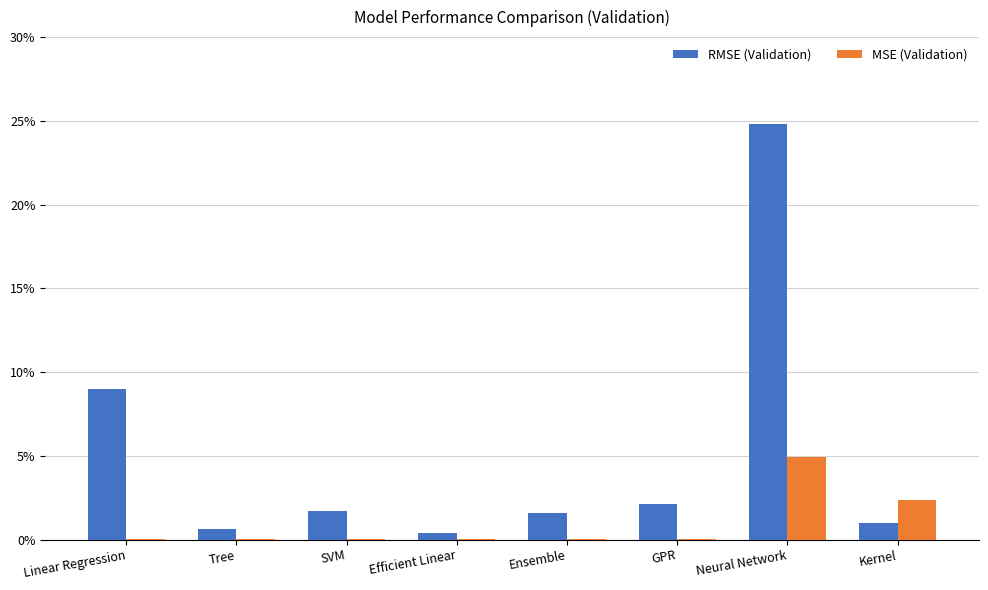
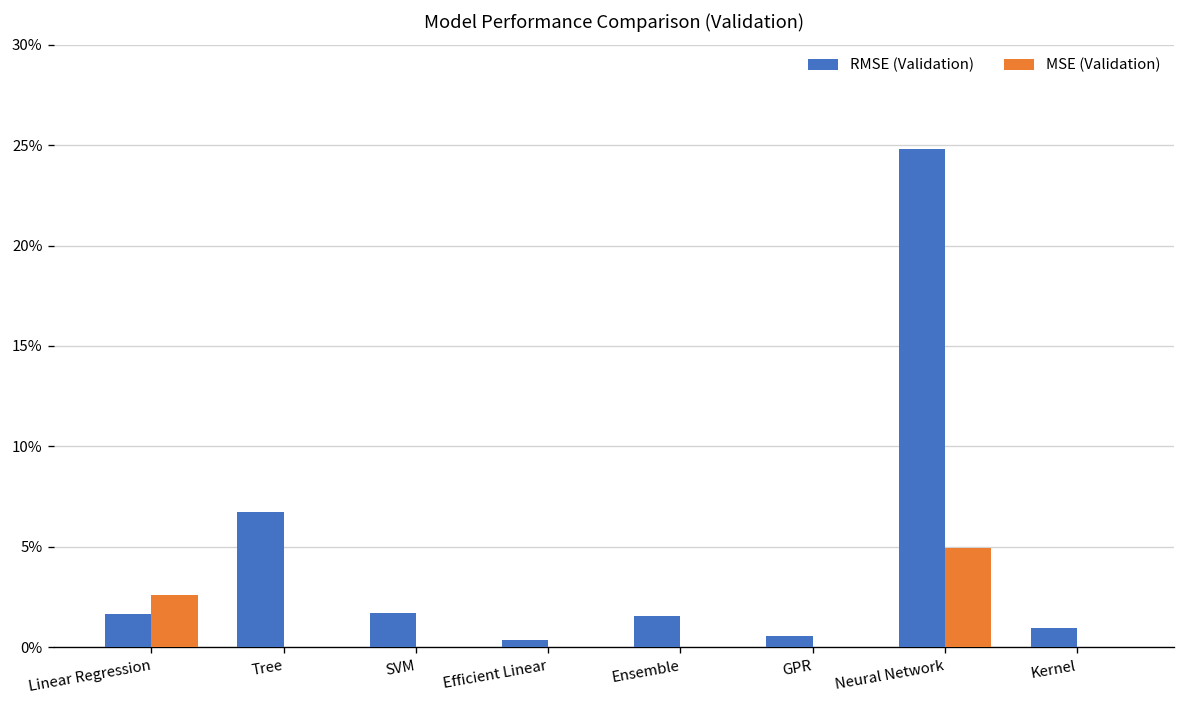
  {
    "RMSE (Validation)": {
-     "Linear Regression": "9.0%",
-     "Tree": "0.6%",
+     "Linear Regression": "1.7%",
+     "Tree": "6.7%",
      "SVM": "1.7%",
      "Efficient Linear": "0.4%",
      "Ensemble": "1.6%",
-     "GPR": "2.1%",
+     "GPR": "0.5%",
      "Neural Network": "24.8%",
      "Kernel": "1.0%"
    },
    "MSE (Validation)": {
-     "Linear Regression": "0.0%",
+     "Linear Regression": "2.6%",
      "Neural Network": "5.0%",
-     "Kernel": "2.3%"
+     "Kernel": "0.0%"
    }
  }
